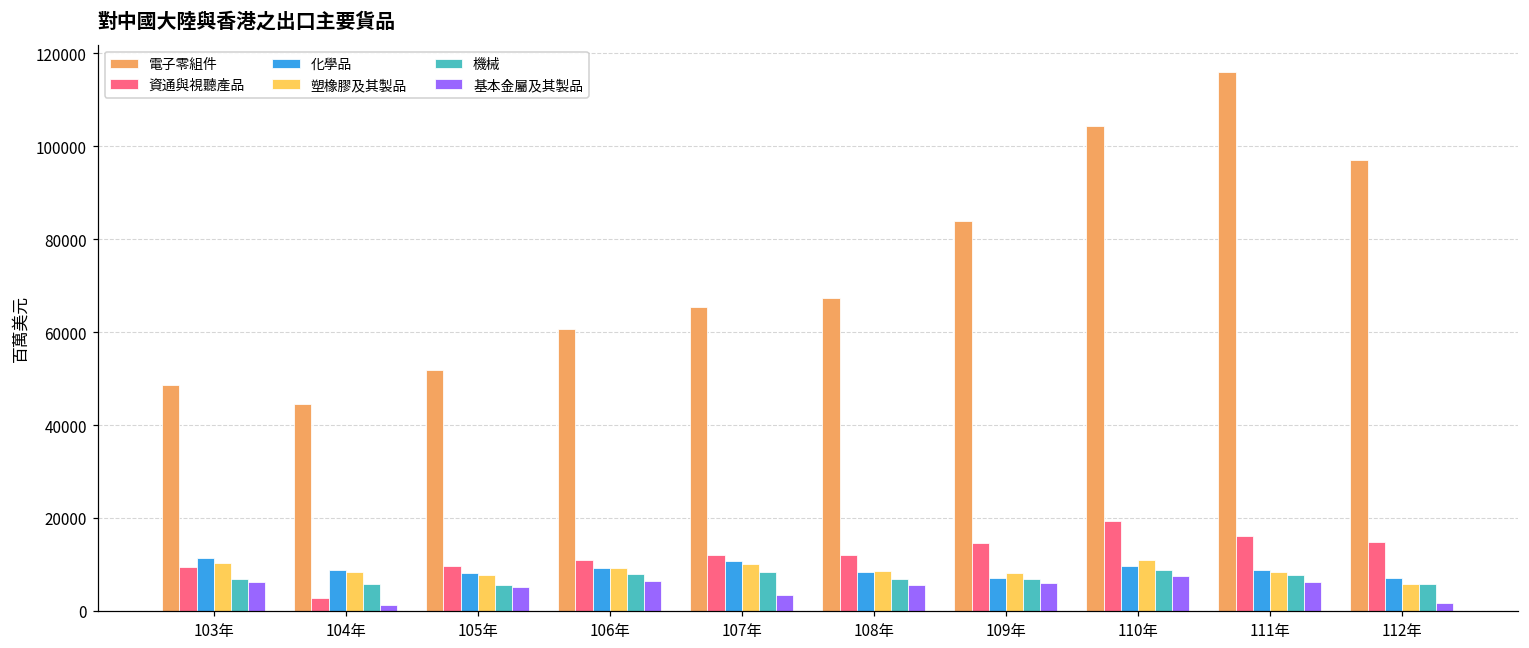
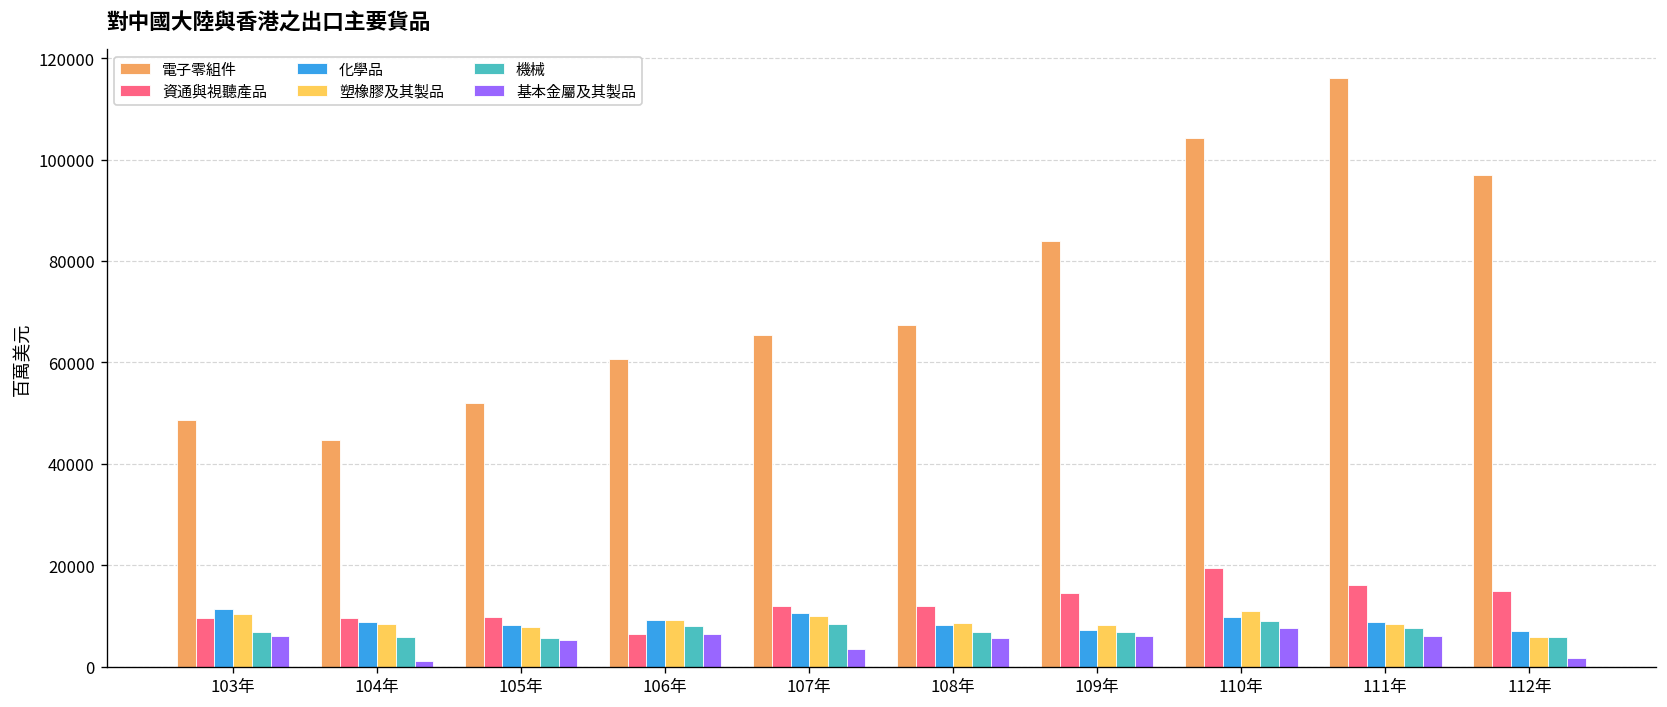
  {
    "資通與視聽產品": {
      "103年": 9000,
-     "104年": 3000,
+     "104年": 10000,
      "105年": 10000,
-     "106年": 11000,
+     "106年": 6000,
      "107年": 12000,
      "108年": 12000,
      "109年": 15000,
      "110年": 19000,
      "111年": 16000,
      "112年": 15000
    },
    "基本金屬及其製品": {
      "103年": 6000,
      "104年": 1000,
      "105年": 5000,
      "106年": 7000,
      "107年": 4000,
      "108年": 6000,
      "109年": 6000,
      "110年": 8000,
      "111年": 6000,
      "112年": 2000
    }
  }
